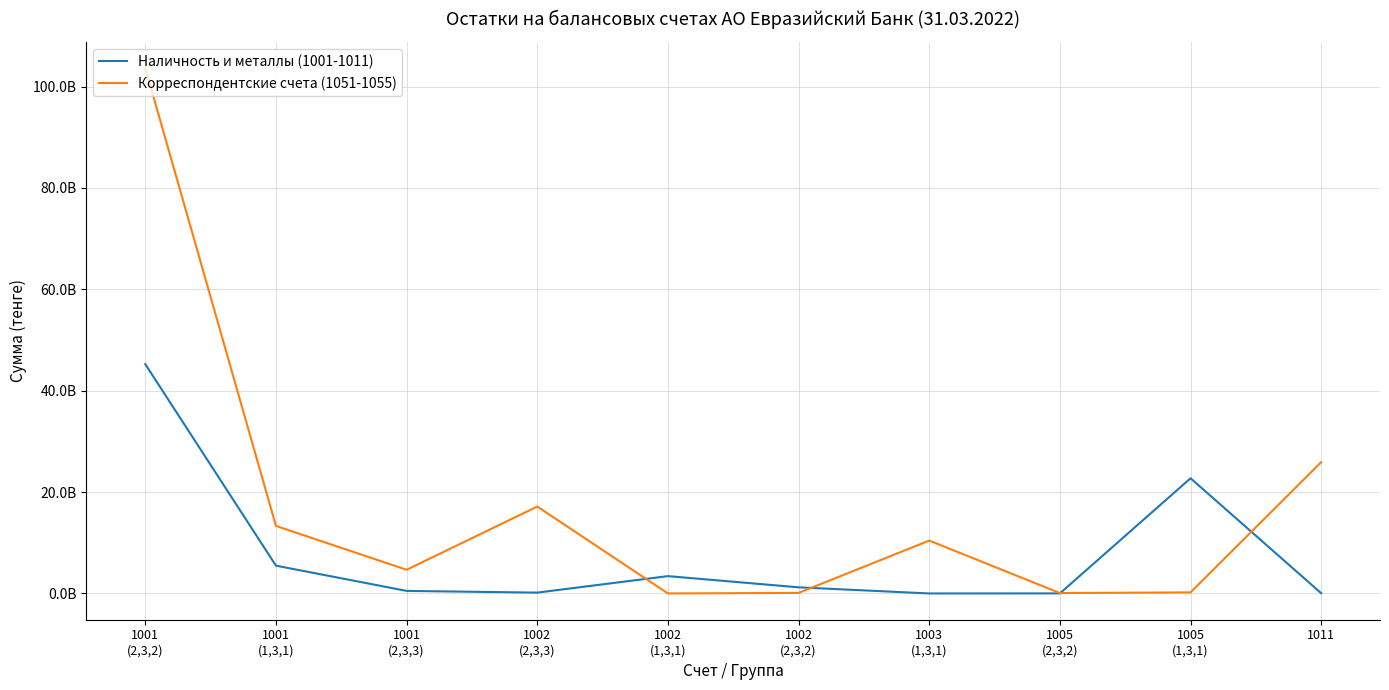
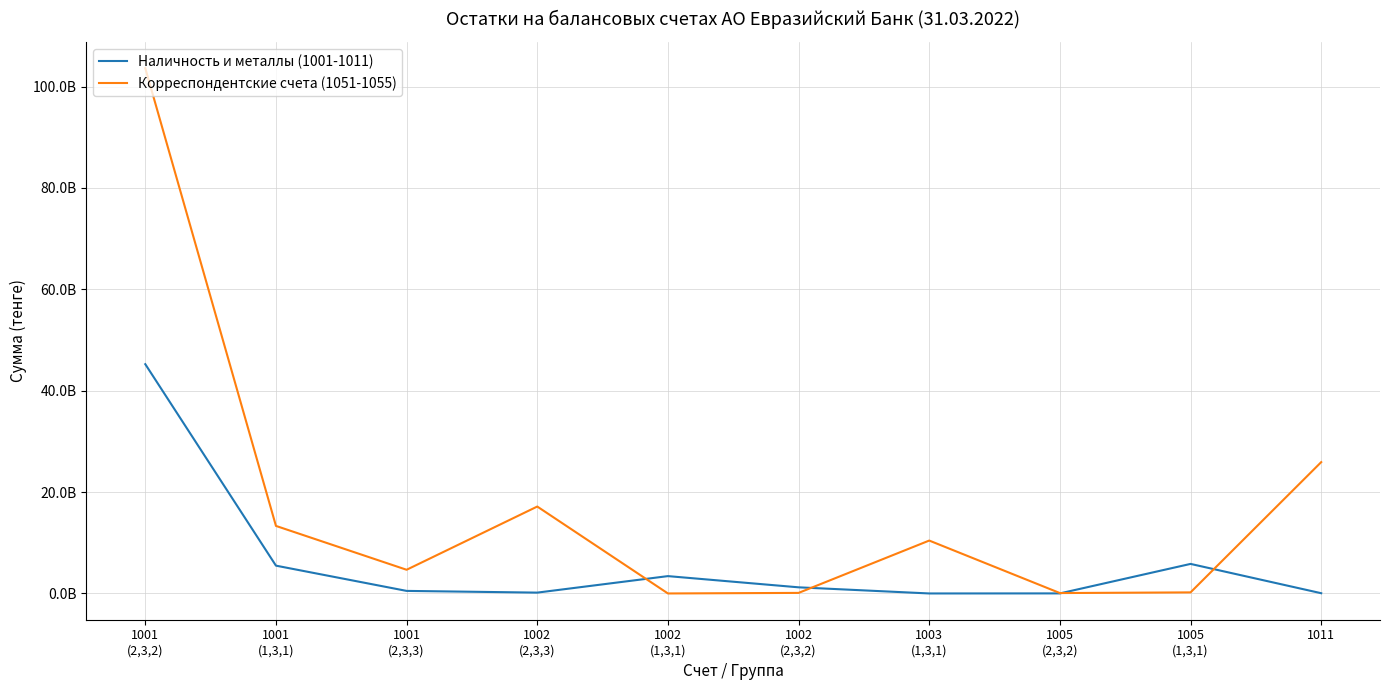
  {
    "Наличность и металлы (1001-1011)": {
      "1001 (2,3,2)": 45000000000,
      "1001 (1,3,1)": 5000000000,
      "1001 (2,3,3)": 1000000000,
      "1002 (2,3,3)": 0,
      "1002 (1,3,1)": 3000000000,
      "1002 (2,3,2)": 1000000000,
      "1003 (1,3,1)": 0,
-     "1005 (1,3,1)": 23000000000,
+     "1005 (1,3,1)": 6000000000,
      "1011": 0
    },
    "Корреспондентские счета (1051-1055)": {
      "1001 (1,3,1)": 13000000000,
      "1001 (2,3,3)": 5000000000,
      "1002 (2,3,3)": 17000000000,
      "1002 (1,3,1)": 0,
      "1002 (2,3,2)": 0,
      "1003 (1,3,1)": 10000000000,
      "1005 (1,3,1)": 0,
      "1011": 26000000000
    }
  }
